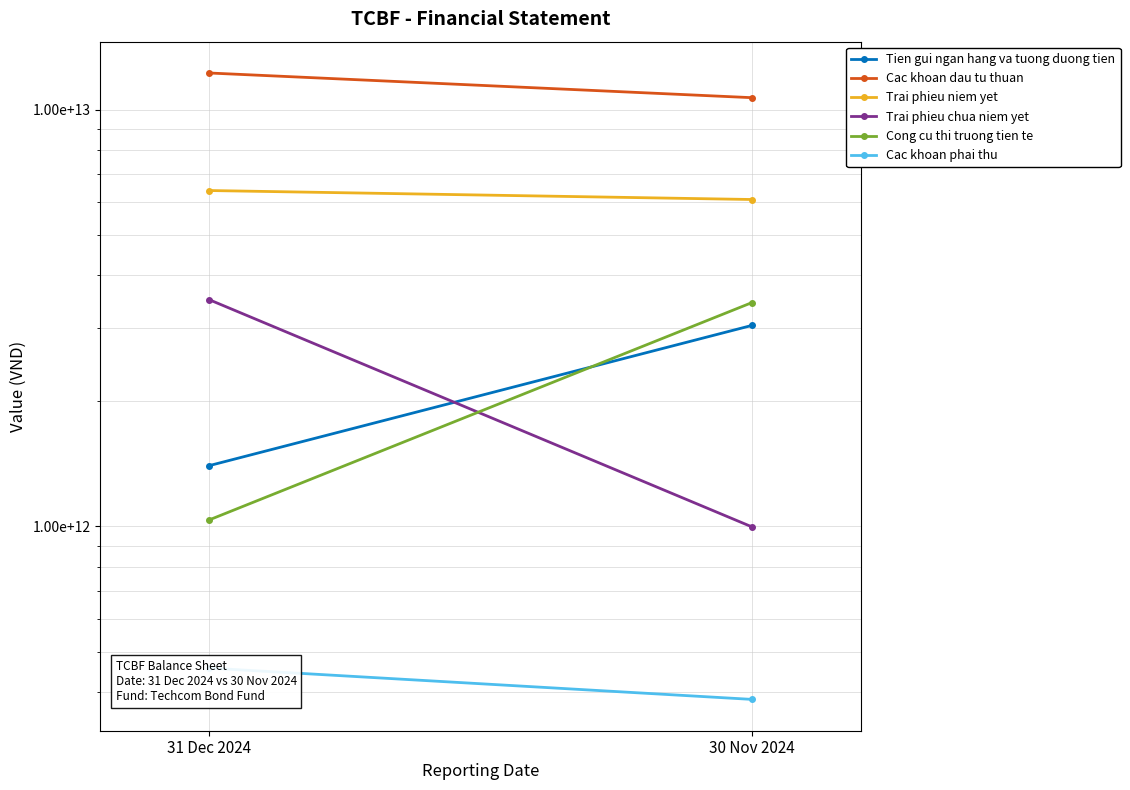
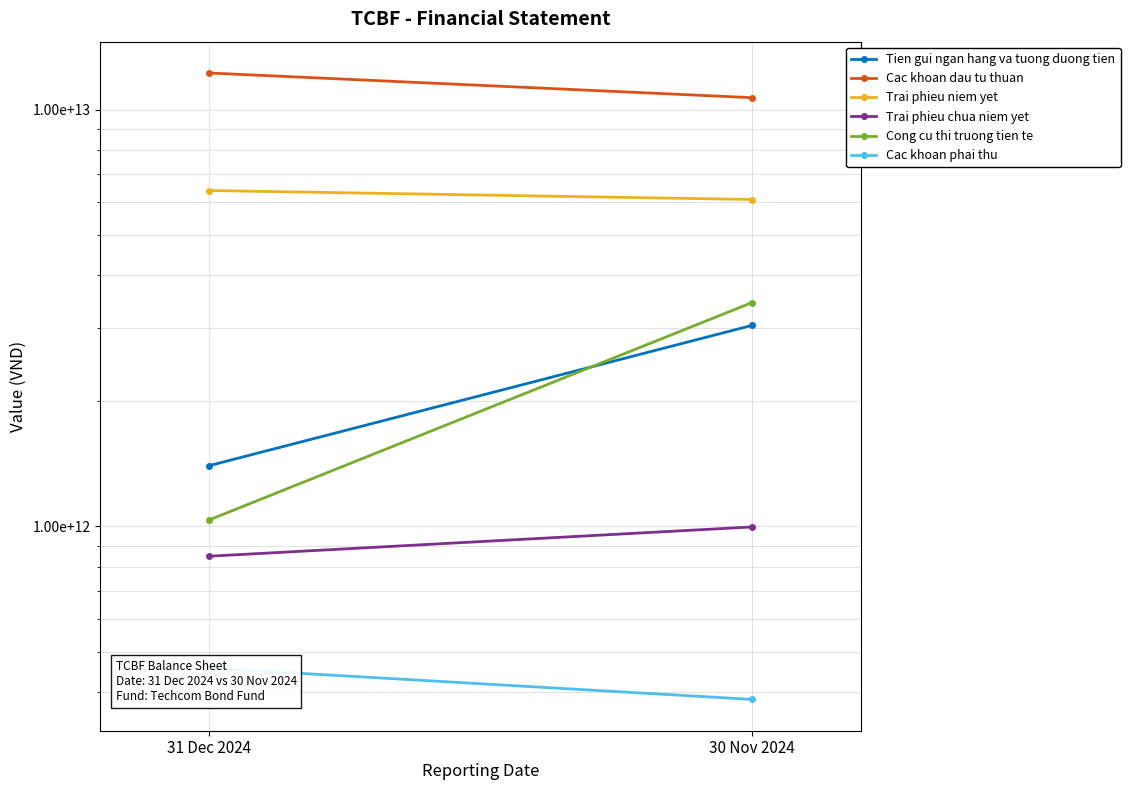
  {
    "Tien gui ngan hang va tuong duong tien": {
      "31 Dec 2024": 1400000000000,
      "30 Nov 2024": 3000000000000
    },
    "Cac khoan dau tu thuan": {
      "31 Dec 2024": 12200000000000,
      "30 Nov 2024": 10700000000000
    },
    "Trai phieu niem yet": {
      "31 Dec 2024": 6400000000000,
      "30 Nov 2024": 6100000000000
    },
    "Trai phieu chua niem yet": {
-     "31 Dec 2024": 3500000000000,
+     "31 Dec 2024": 850000000000,
      "30 Nov 2024": 1000000000000
    },
    "Cong cu thi truong tien te": {
      "31 Dec 2024": 1040000000000,
      "30 Nov 2024": 3400000000000
    },
    "Cac khoan phai thu": {
      "30 Nov 2024": 380000000000
    }
  }
